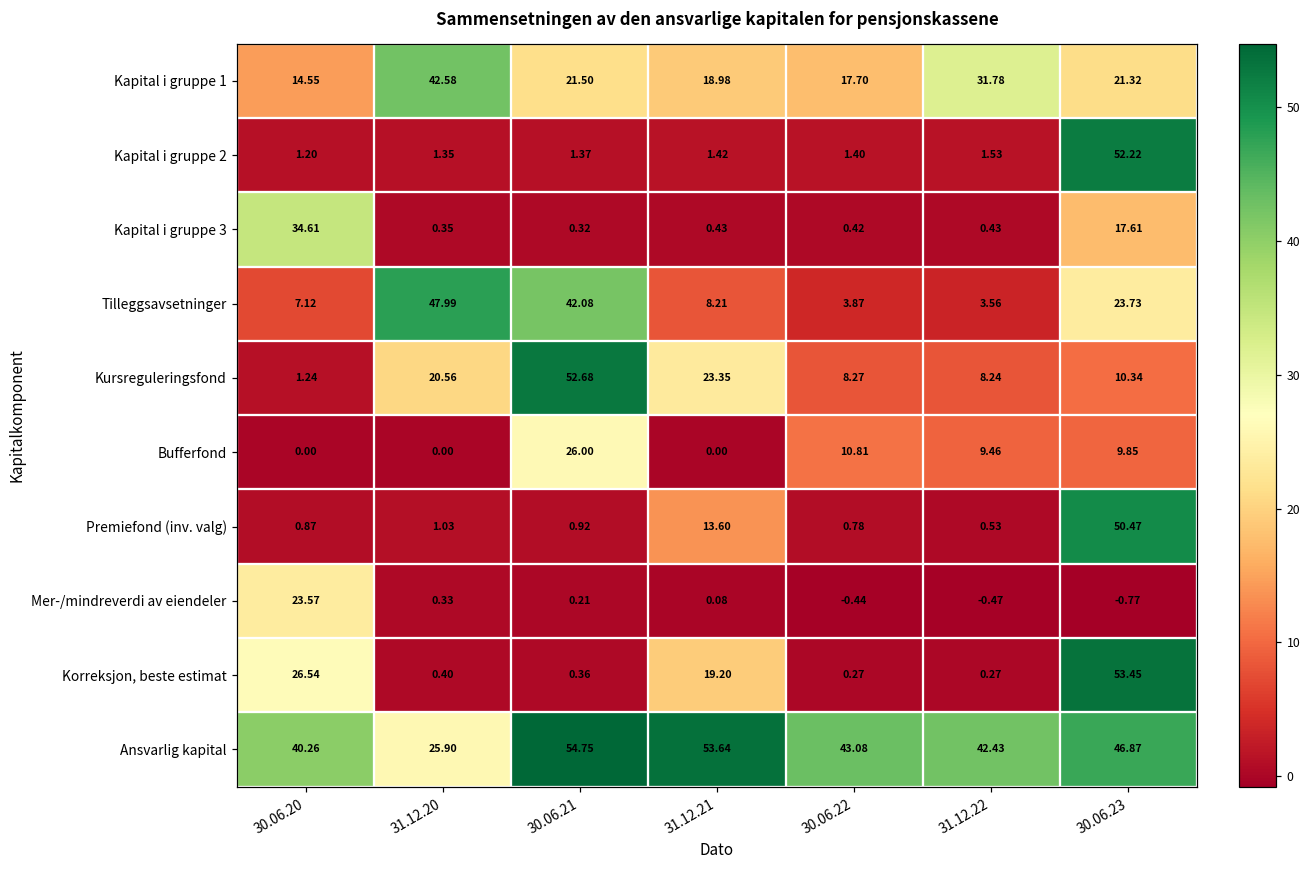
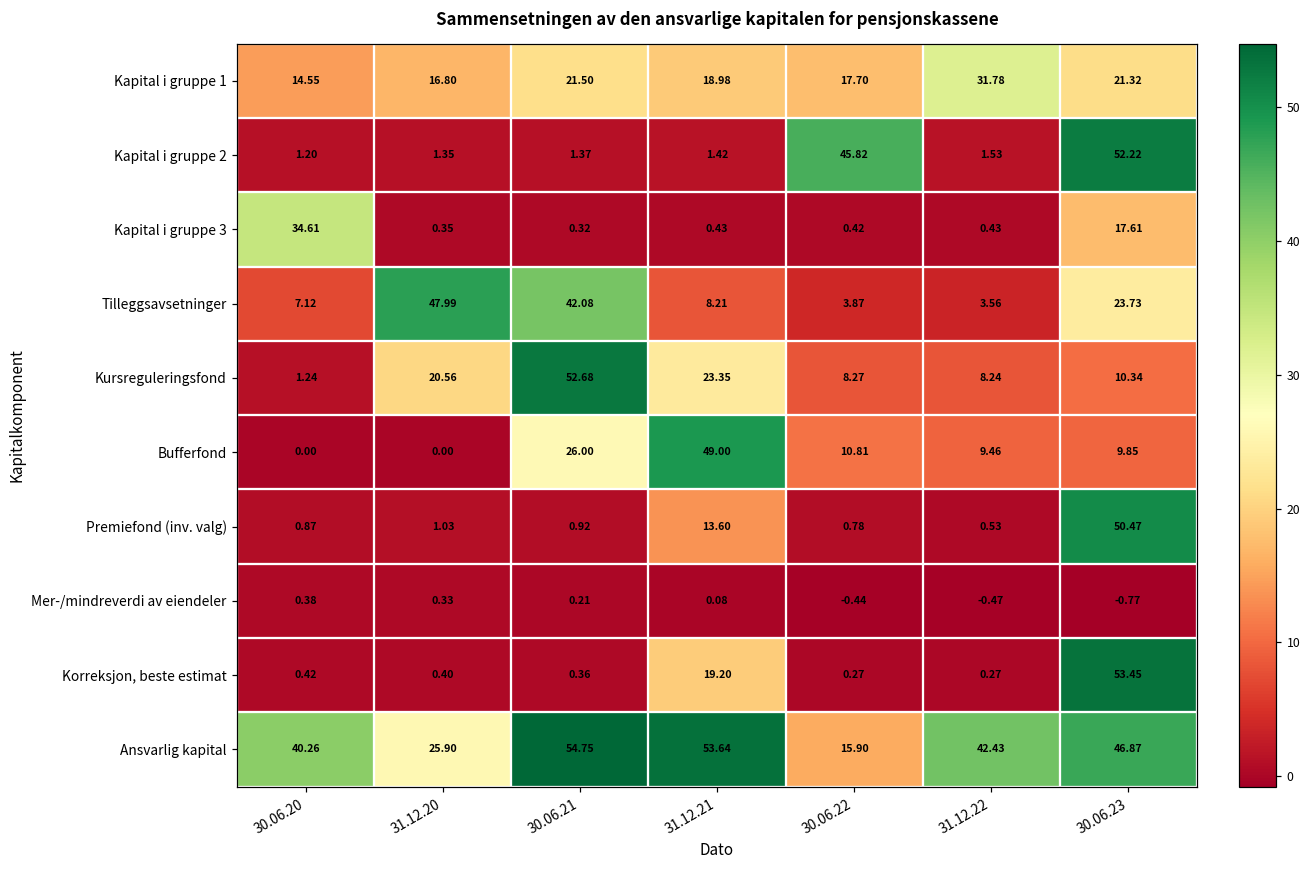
  {
    "Kapital i gruppe 1": {
      "30.06.20": 14.55,
-     "31.12.20": 42.58,
+     "31.12.20": 16.80,
      "30.06.21": 21.50,
      "31.12.21": 18.98,
      "30.06.22": 17.70,
      "31.12.22": 31.78,
      "30.06.23": 21.32
    },
    "Kapital i gruppe 2": {
      "30.06.20": 1.20,
      "31.12.20": 1.35,
      "30.06.21": 1.37,
      "31.12.21": 1.42,
-     "30.06.22": 1.40,
+     "30.06.22": 45.82,
      "31.12.22": 1.53,
      "30.06.23": 52.22
    },
    "Kapital i gruppe 3": {
      "30.06.20": 34.61,
      "31.12.20": 0.35,
      "30.06.21": 0.32,
      "31.12.21": 0.43,
      "30.06.22": 0.42,
      "31.12.22": 0.43,
      "30.06.23": 17.61
    },
    "Tilleggsavsetninger": {
      "30.06.20": 7.12,
      "31.12.20": 47.99,
      "30.06.21": 42.08,
      "31.12.21": 8.21,
      "30.06.22": 3.87,
      "31.12.22": 3.56,
      "30.06.23": 23.73
    },
    "Kursreguleringsfond": {
      "30.06.20": 1.24,
      "31.12.20": 20.56,
      "30.06.21": 52.68,
      "31.12.21": 23.35,
      "30.06.22": 8.27,
      "31.12.22": 8.24,
      "30.06.23": 10.34
    },
    "Bufferfond": {
      "30.06.20": 0.00,
      "31.12.20": 0.00,
      "30.06.21": 26.00,
-     "31.12.21": 0.00,
+     "31.12.21": 49.00,
      "30.06.22": 10.81,
      "31.12.22": 9.46,
      "30.06.23": 9.85
    },
    "Premiefond (inv. valg)": {
      "30.06.20": 0.87,
      "31.12.20": 1.03,
      "30.06.21": 0.92,
      "31.12.21": 13.60,
      "30.06.22": 0.78,
      "31.12.22": 0.53,
      "30.06.23": 50.47
    },
    "Mer-/mindreverdi av eiendeler": {
-     "30.06.20": 23.57,
+     "30.06.20": 0.38,
      "31.12.20": 0.33,
      "30.06.21": 0.21,
      "31.12.21": 0.08,
      "30.06.22": -0.44,
      "31.12.22": -0.47,
      "30.06.23": -0.77
    },
    "Korreksjon, beste estimat": {
-     "30.06.20": 26.54,
+     "30.06.20": 0.42,
      "31.12.20": 0.40,
      "30.06.21": 0.36,
      "31.12.21": 19.20,
      "30.06.22": 0.27,
      "31.12.22": 0.27,
      "30.06.23": 53.45
    },
    "Ansvarlig kapital": {
      "30.06.20": 40.26,
      "31.12.20": 25.90,
      "30.06.21": 54.75,
      "31.12.21": 53.64,
-     "30.06.22": 43.08,
+     "30.06.22": 15.90,
      "31.12.22": 42.43,
      "30.06.23": 46.87
    }
  }
